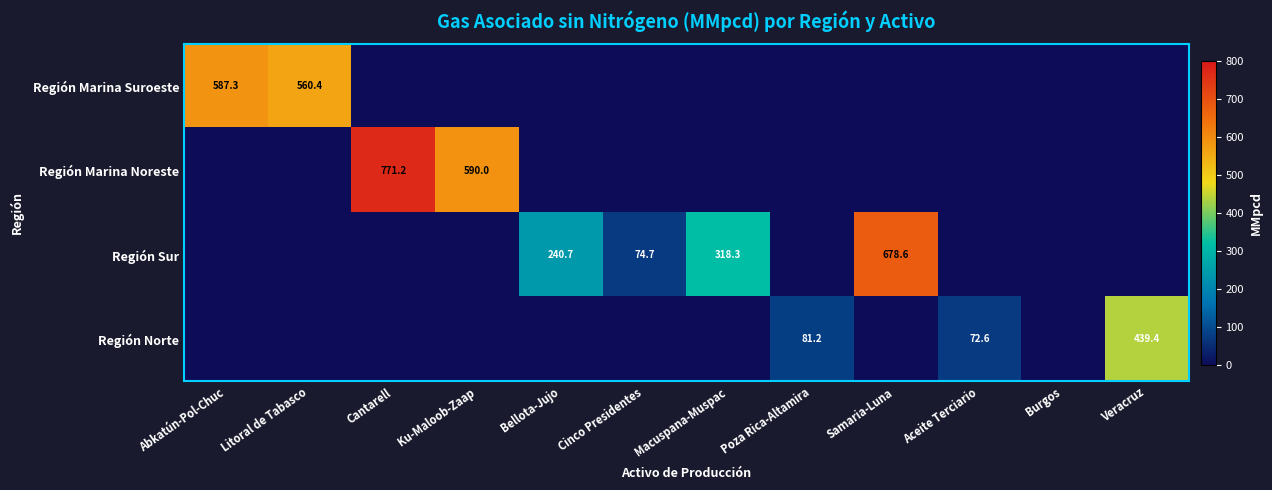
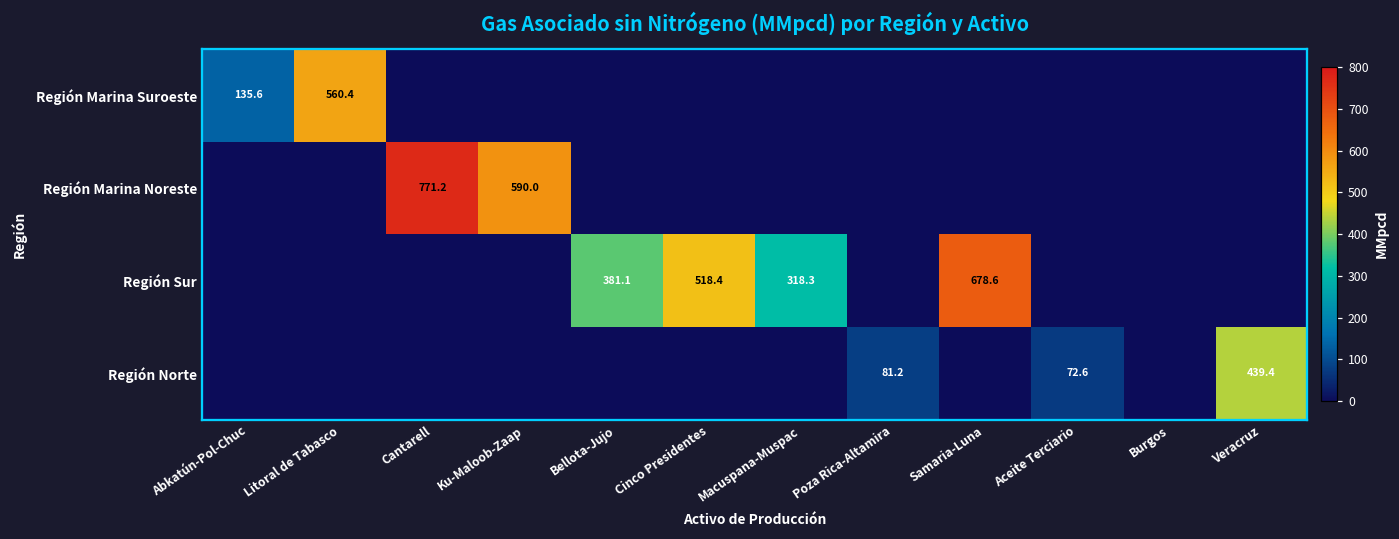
  {
    "Región Marina Suroeste": {
-     "Abkatún-Pol-Chuc": 587.3,
+     "Abkatún-Pol-Chuc": 135.6,
      "Litoral de Tabasco": 560.4
    },
    "Región Marina Noreste": {
      "Cantarell": 771.2,
      "Ku-Maloob-Zaap": 590.0
    },
    "Región Sur": {
-     "Bellota-Jujo": 240.7,
-     "Cinco Presidentes": 74.7,
+     "Bellota-Jujo": 381.1,
+     "Cinco Presidentes": 518.4,
      "Macuspana-Muspac": 318.3,
      "Samaria-Luna": 678.6
    },
    "Región Norte": {
      "Poza Rica-Altamira": 81.2,
      "Aceite Terciario": 72.6,
      "Veracruz": 439.4
    }
  }
